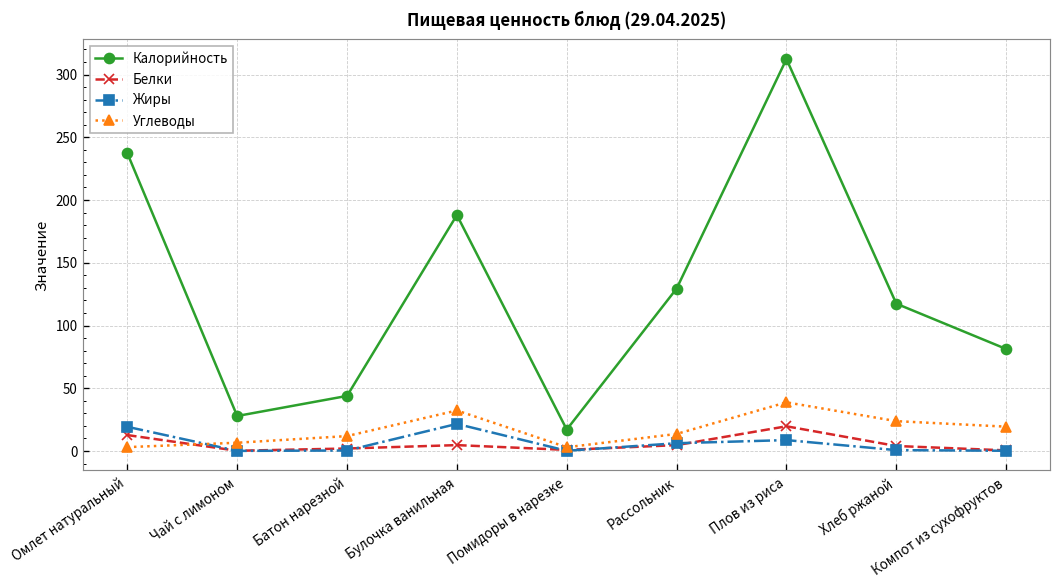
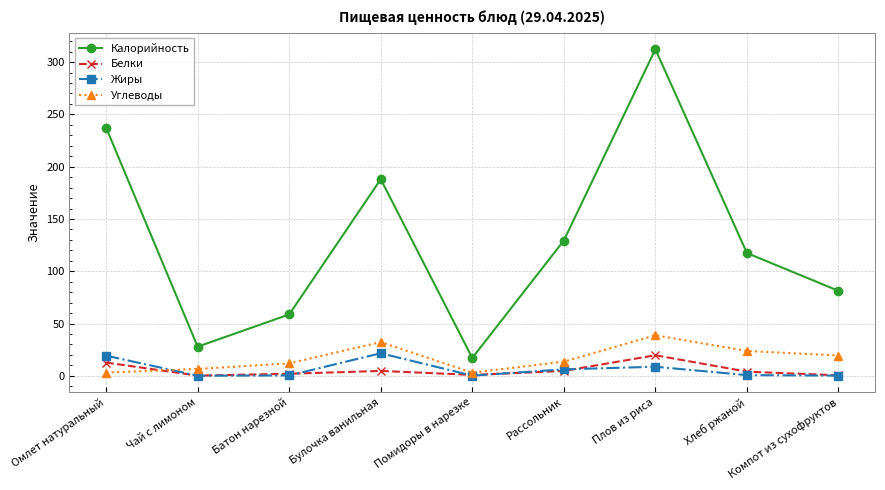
  {
    "Калорийность": {
      "Омлет натуральный": 237,
      "Чай с лимоном": 28,
-     "Батон нарезной": 44,
+     "Батон нарезной": 59,
      "Булочка ванильная": 188,
      "Помидоры в нарезке": 17,
      "Рассольник": 129,
      "Плов из риса": 312,
      "Хлеб ржаной": 117,
      "Компот из сухофруктов": 81
    },
    "Белки": {
      "Омлет натуральный": 13,
      "Булочка ванильная": 5,
      "Плов из риса": 20,
      "Хлеб ржаной": 4
    },
    "Жиры": {
      "Омлет натуральный": 19,
      "Булочка ванильная": 22,
      "Плов из риса": 9,
      "Хлеб ржаной": 1
    },
    "Углеводы": {
      "Омлет натуральный": 3,
      "Чай с лимоном": 7,
      "Батон нарезной": 12,
      "Булочка ванильная": 32,
      "Рассольник": 14,
      "Плов из риса": 39,
      "Хлеб ржаной": 24,
      "Компот из сухофруктов": 19
    }
  }
